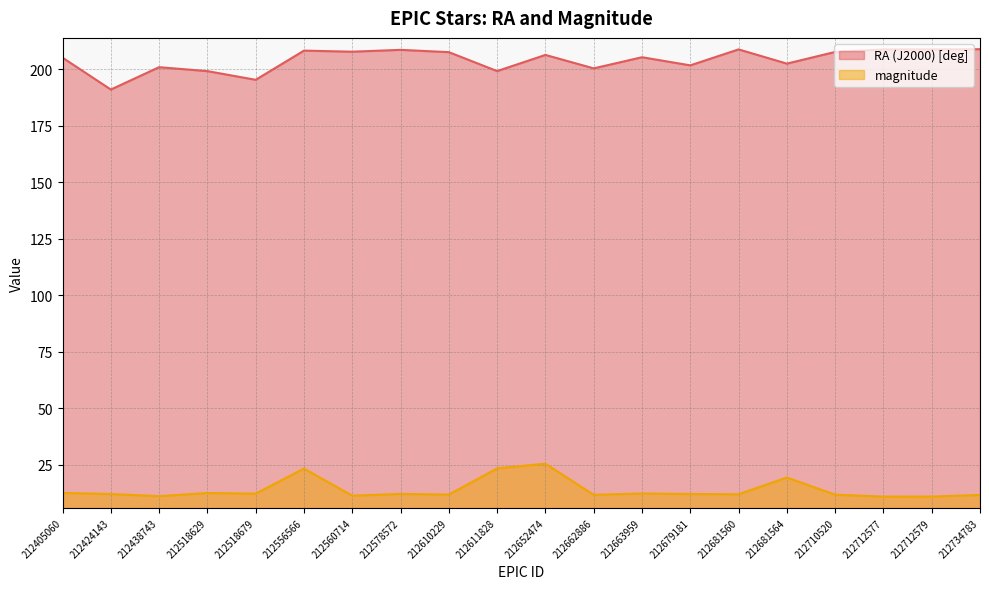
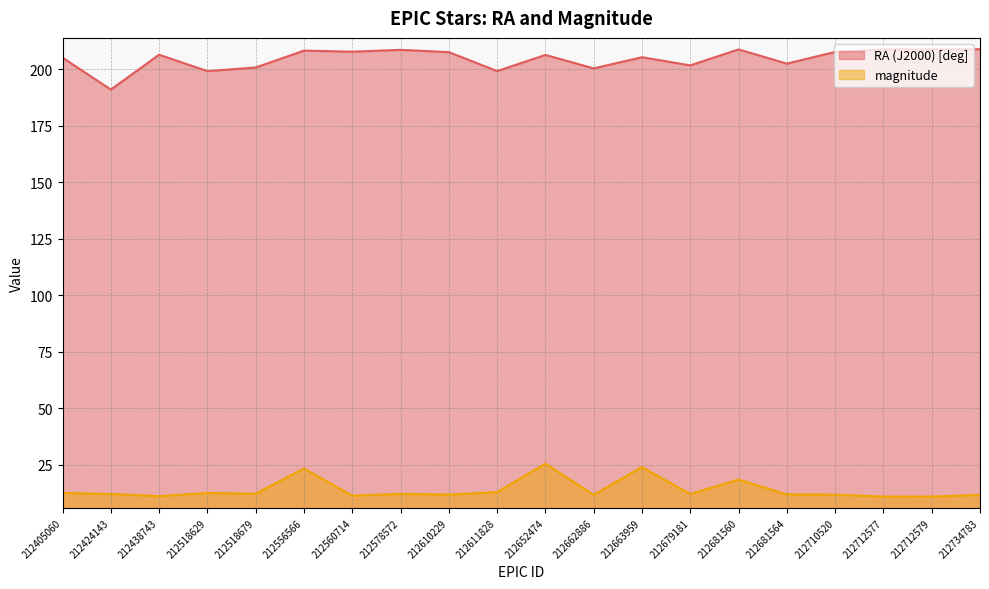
  {
    "RA (J2000) [deg]": {
      "212405060": 205,
      "212424143": 191,
-     "212438743": 201,
+     "212438743": 206,
      "212518629": 199,
-     "212518679": 195,
+     "212518679": 201,
      "212556566": 208,
      "212560714": 208,
      "212578572": 209,
      "212610229": 208,
      "212611828": 199,
      "212652474": 206,
      "212662886": 200,
      "212663959": 205,
      "212679181": 202,
      "212681560": 209,
      "212681564": 203,
      "212734783": 209
    },
    "magnitude": {
      "212405060": 12,
      "212424143": 12,
      "212438743": 11,
      "212518629": 12,
      "212518679": 12,
      "212556566": 23,
      "212560714": 11,
      "212578572": 12,
      "212610229": 12,
-     "212611828": 23,
+     "212611828": 13,
      "212652474": 25,
      "212662886": 12,
-     "212663959": 12,
+     "212663959": 24,
      "212679181": 12,
-     "212681560": 12,
-     "212681564": 19,
+     "212681560": 18,
+     "212681564": 12,
      "212710520": 12,
      "212712577": 11,
      "212712579": 11,
      "212734783": 12
    }
  }
